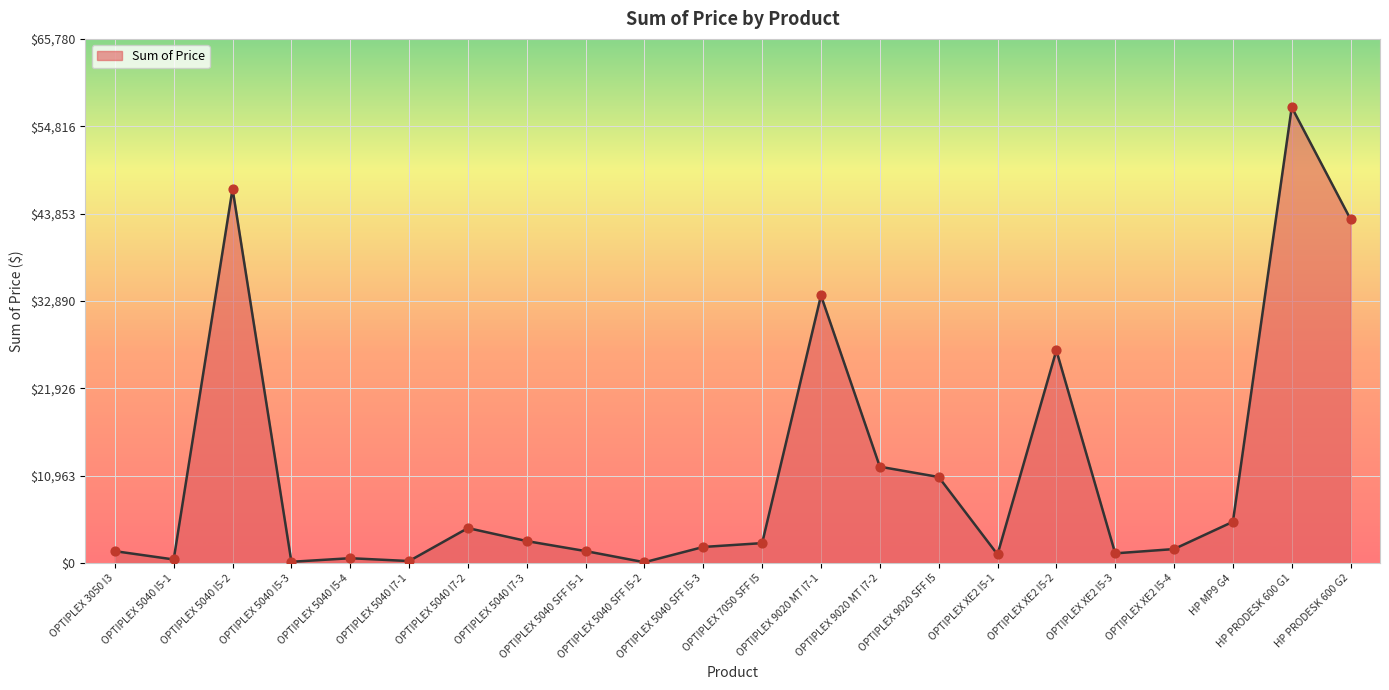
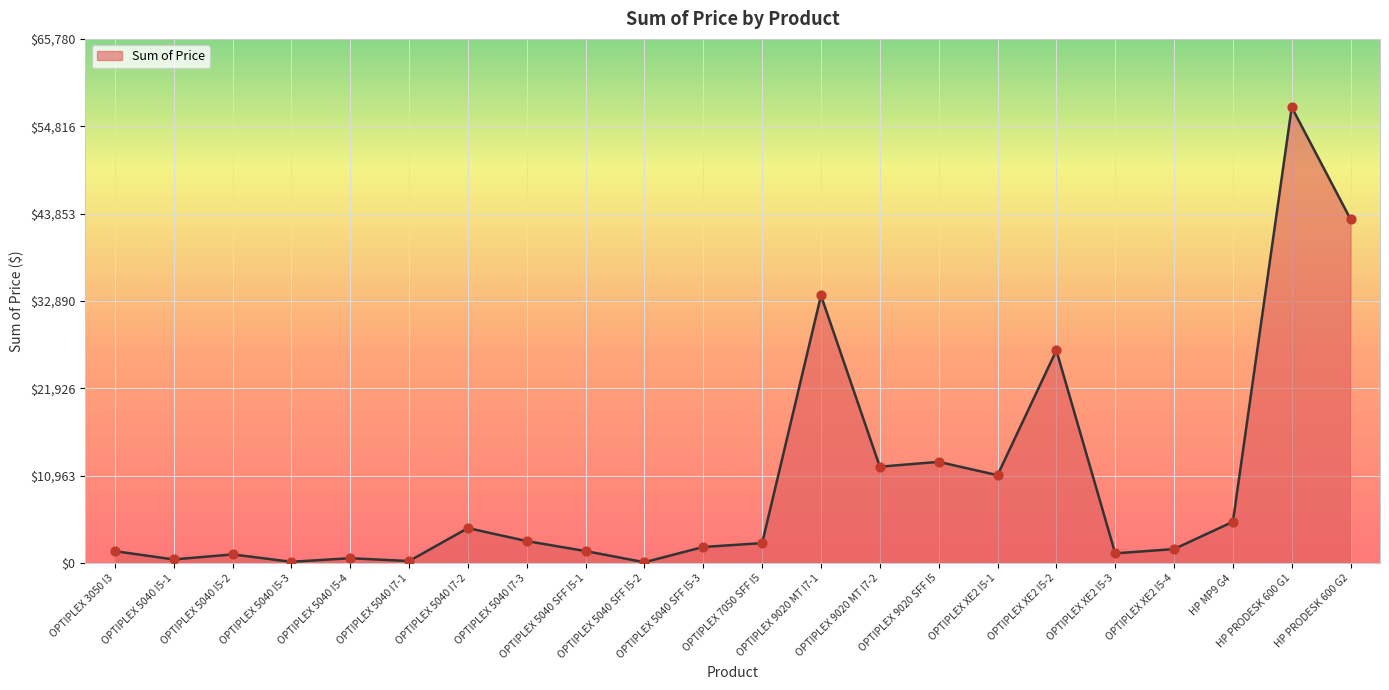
  {
    "OPTIPLEX 3050 I3": "$1,000",
    "OPTIPLEX 5040 I5-1": "$0",
-   "OPTIPLEX 5040 I5-2": "$47,000",
+   "OPTIPLEX 5040 I5-2": "$1,000",
    "OPTIPLEX 5040 I5-3": "$0",
    "OPTIPLEX 5040 I5-4": "$1,000",
    "OPTIPLEX 5040 I7-1": "$0",
    "OPTIPLEX 5040 I7-2": "$4,000",
    "OPTIPLEX 5040 I7-3": "$3,000",
    "OPTIPLEX 5040 SFF I5-1": "$2,000",
    "OPTIPLEX 5040 SFF I5-2": "$0",
    "OPTIPLEX 5040 SFF I5-3": "$2,000",
    "OPTIPLEX 7050 SFF I5": "$3,000",
    "OPTIPLEX 9020 MT I7-1": "$34,000",
    "OPTIPLEX 9020 MT I7-2": "$12,000",
-   "OPTIPLEX 9020 SFF I5": "$11,000",
-   "OPTIPLEX XE2 I5-1": "$1,000",
+   "OPTIPLEX 9020 SFF I5": "$13,000",
+   "OPTIPLEX XE2 I5-1": "$11,000",
    "OPTIPLEX XE2 I5-2": "$27,000",
    "OPTIPLEX XE2 I5-3": "$1,000",
    "OPTIPLEX XE2 I5-4": "$2,000",
    "HP MP9 G4": "$5,000",
    "HP PRODESK 600 G1": "$57,000",
    "HP PRODESK 600 G2": "$43,000"
  }
